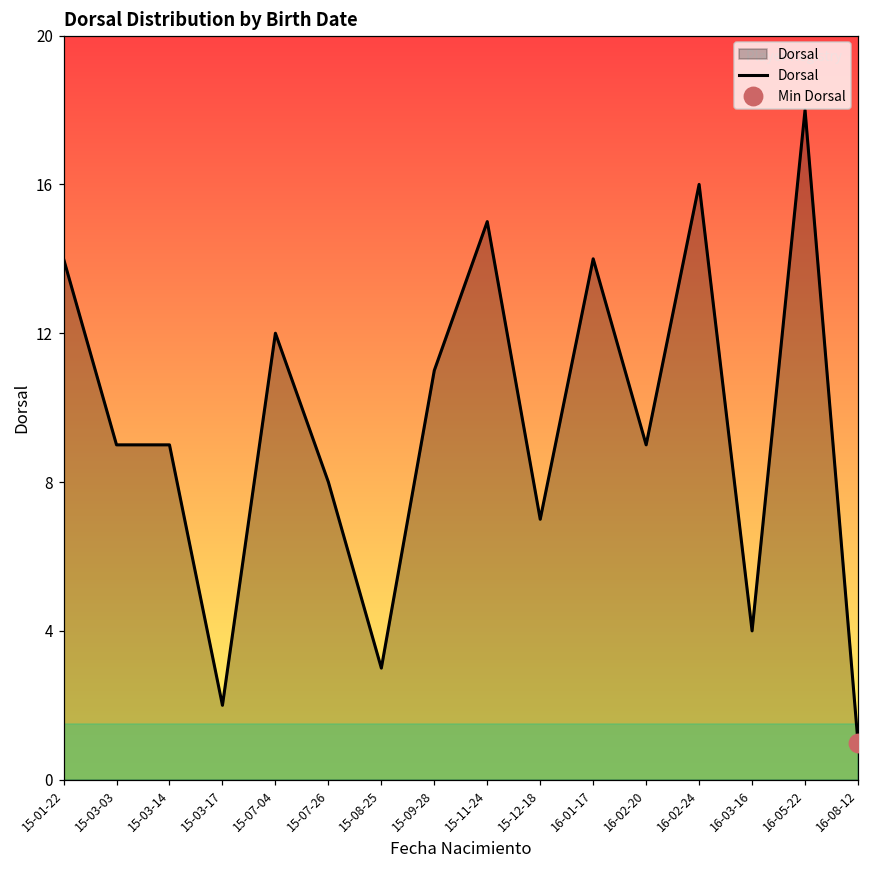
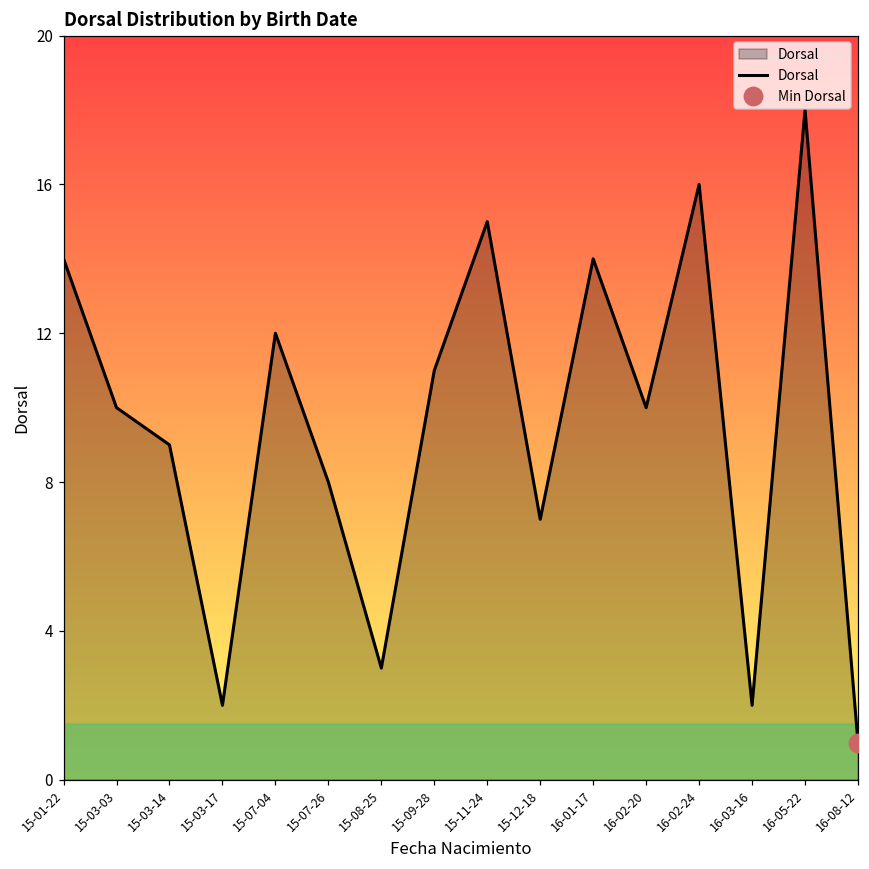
  {
    "Dorsal": {
      "15-01-22": 14,
-     "15-03-03": 9,
+     "15-03-03": 10,
      "15-03-14": 9,
      "15-03-17": 2,
      "15-07-04": 12,
      "15-07-26": 8,
      "15-08-25": 3,
      "15-09-28": 11,
      "15-11-24": 15,
      "15-12-18": 7,
      "16-01-17": 14,
-     "16-02-20": 9,
+     "16-02-20": 10,
      "16-02-24": 16,
-     "16-03-16": 4
+     "16-03-16": 2
    }
  }
